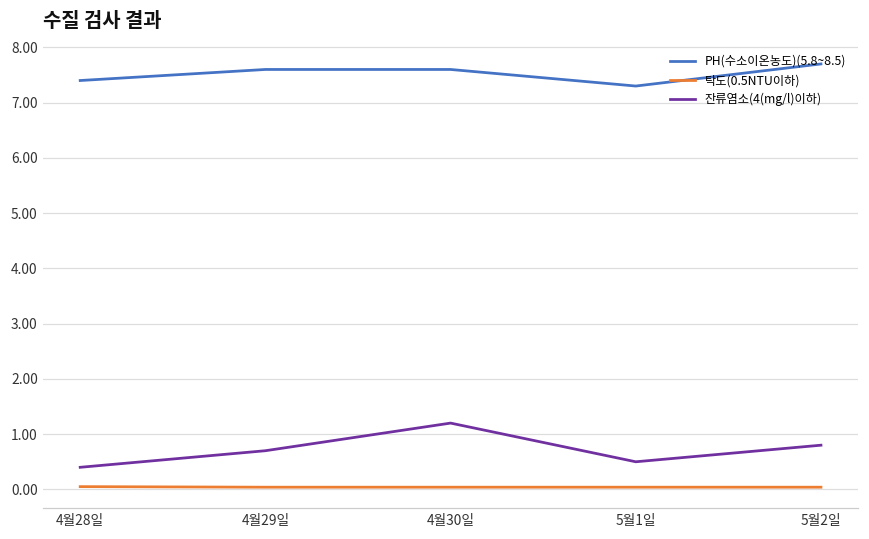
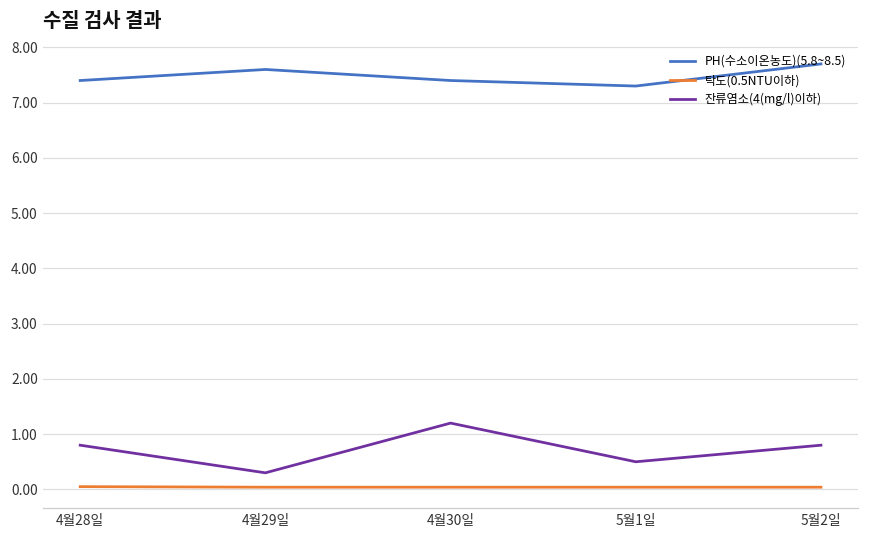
  {
    "PH(수소이온농도)(5.8~8.5)": {
      "4월28일": 7.4,
      "4월29일": 7.6,
-     "4월30일": 7.6,
+     "4월30일": 7.4,
      "5월1일": 7.3,
      "5월2일": 7.7
    },
    "탁도(0.5NTU이하)": {
      "4월28일": 0.1,
      "4월29일": 0.0,
      "4월30일": 0.0,
      "5월1일": 0.0,
      "5월2일": 0.0
    },
    "잔류염소(4(mg/l)이하)": {
-     "4월28일": 0.4,
-     "4월29일": 0.7,
+     "4월28일": 0.8,
+     "4월29일": 0.3,
      "4월30일": 1.2,
      "5월1일": 0.5,
      "5월2일": 0.8
    }
  }
